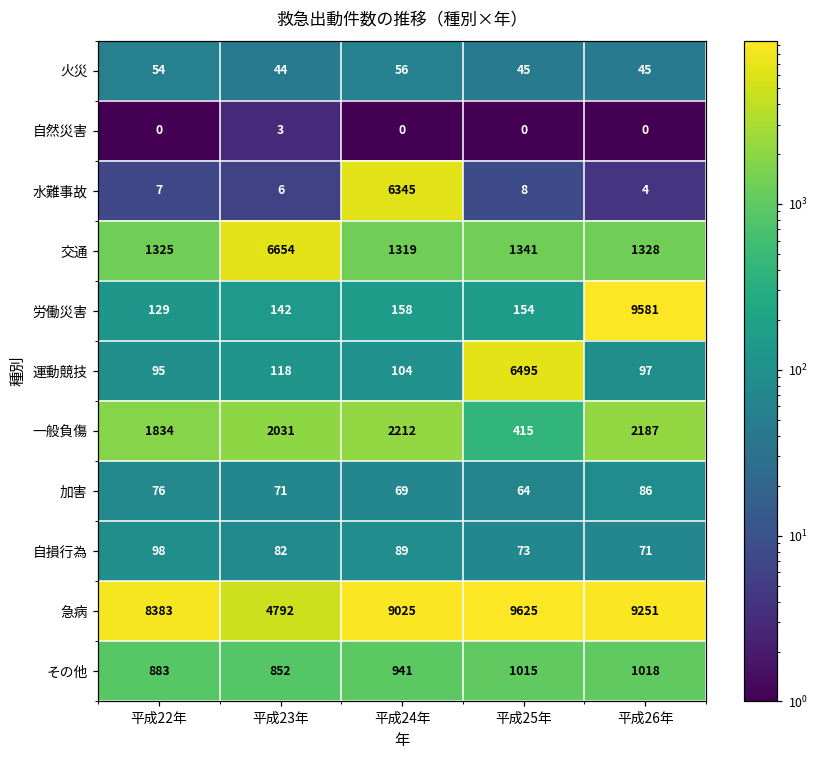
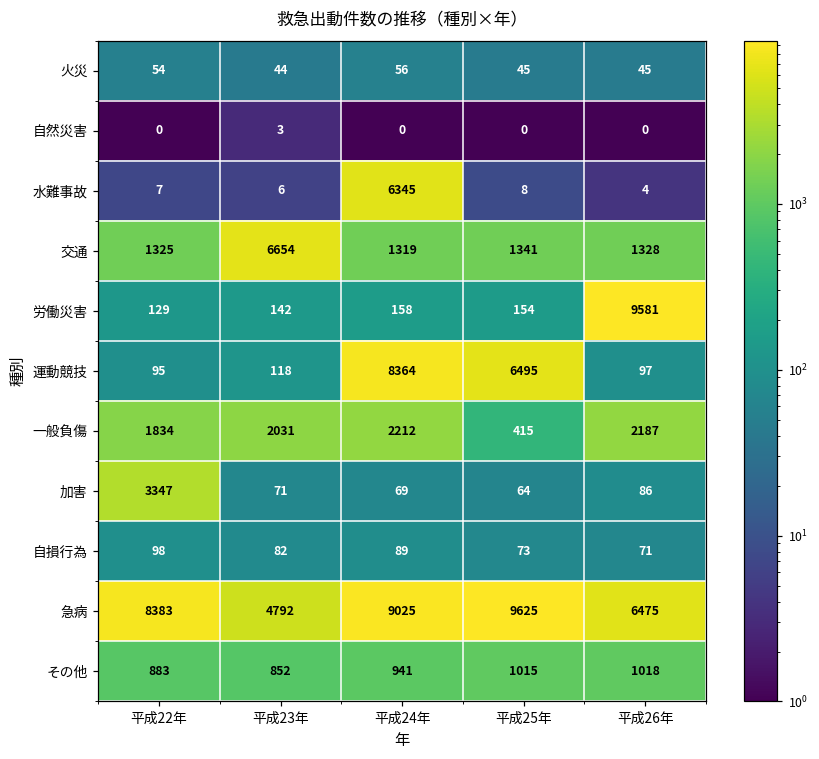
  {
    "火災": {
      "平成22年": 54,
      "平成23年": 44,
      "平成24年": 56,
      "平成25年": 45,
      "平成26年": 45
    },
    "自然災害": {
      "平成22年": 0,
      "平成23年": 3,
      "平成24年": 0,
      "平成25年": 0,
      "平成26年": 0
    },
    "水難事故": {
      "平成22年": 7,
      "平成23年": 6,
      "平成24年": 6345,
      "平成25年": 8,
      "平成26年": 4
    },
    "交通": {
      "平成22年": 1325,
      "平成23年": 6654,
      "平成24年": 1319,
      "平成25年": 1341,
      "平成26年": 1328
    },
    "労働災害": {
      "平成22年": 129,
      "平成23年": 142,
      "平成24年": 158,
      "平成25年": 154,
      "平成26年": 9581
    },
    "運動競技": {
      "平成22年": 95,
      "平成23年": 118,
-     "平成24年": 104,
+     "平成24年": 8364,
      "平成25年": 6495,
      "平成26年": 97
    },
    "一般負傷": {
      "平成22年": 1834,
      "平成23年": 2031,
      "平成24年": 2212,
      "平成25年": 415,
      "平成26年": 2187
    },
    "加害": {
-     "平成22年": 76,
+     "平成22年": 3347,
      "平成23年": 71,
      "平成24年": 69,
      "平成25年": 64,
      "平成26年": 86
    },
    "自損行為": {
      "平成22年": 98,
      "平成23年": 82,
      "平成24年": 89,
      "平成25年": 73,
      "平成26年": 71
    },
    "急病": {
      "平成22年": 8383,
      "平成23年": 4792,
      "平成24年": 9025,
      "平成25年": 9625,
-     "平成26年": 9251
+     "平成26年": 6475
    },
    "その他": {
      "平成22年": 883,
      "平成23年": 852,
      "平成24年": 941,
      "平成25年": 1015,
      "平成26年": 1018
    }
  }
